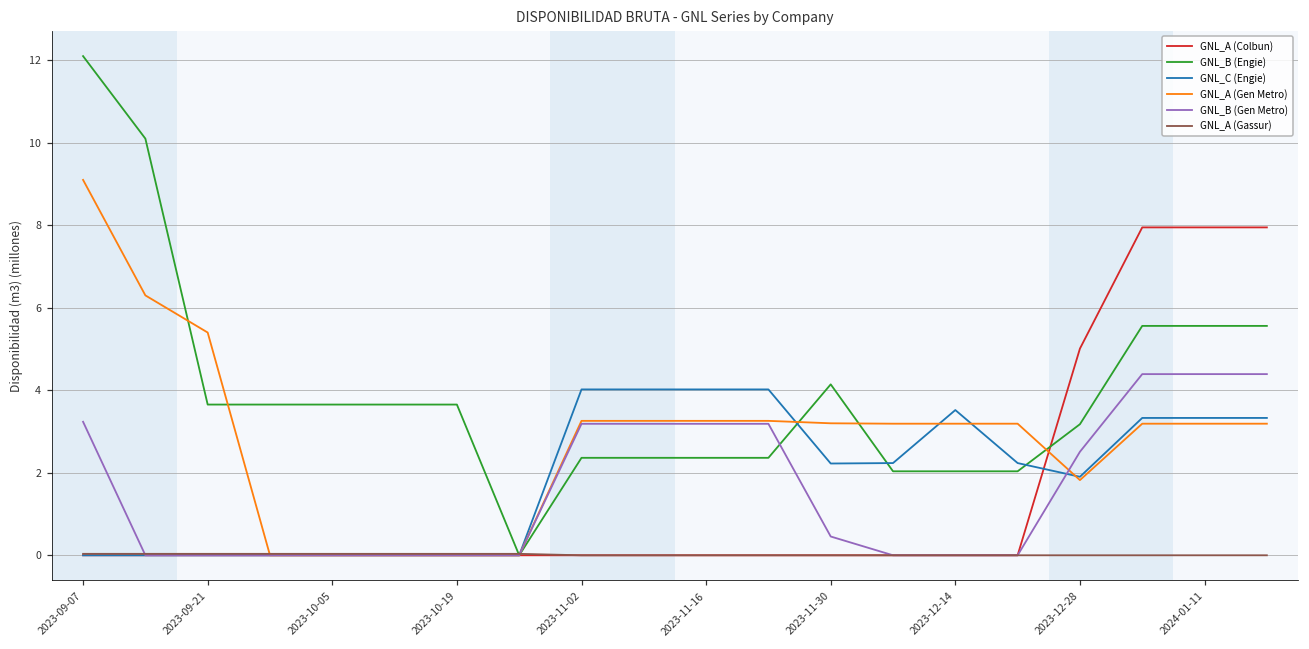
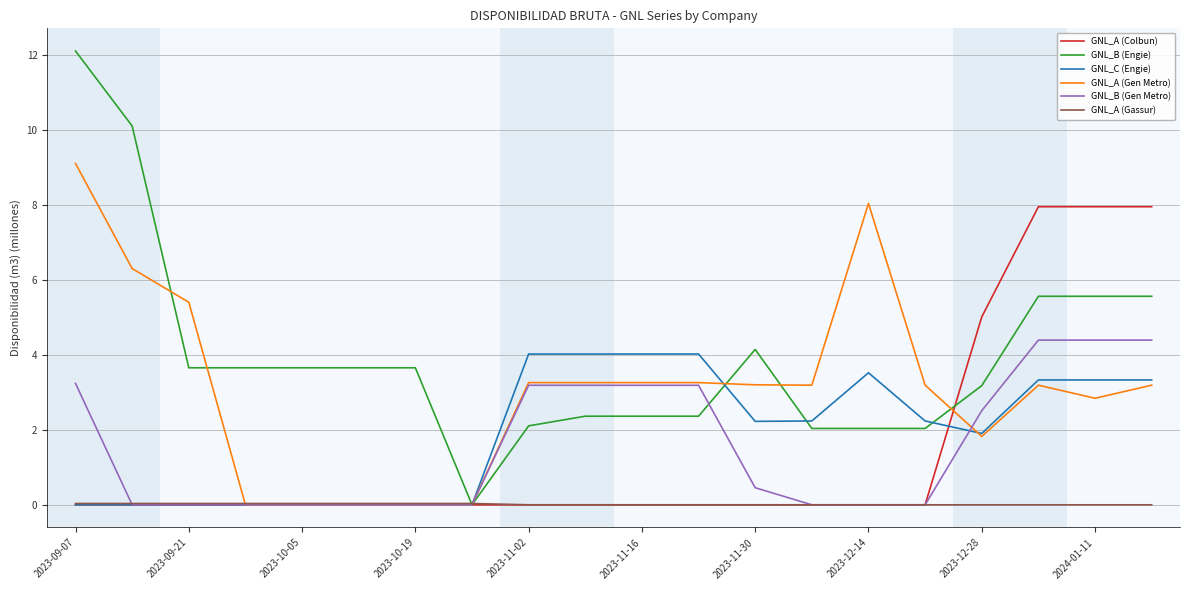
  {
    "GNL_A (Colbun)": {
      "2023-12-28": 5.0,
      "2024-01-11": 7.9
    },
    "GNL_B (Engie)": {
      "2023-09-07": 12.1,
      "2023-09-21": 3.7,
      "2023-10-05": 3.7,
      "2023-10-19": 3.7,
-     "2023-11-02": 2.4,
+     "2023-11-02": 2.1,
      "2023-11-16": 2.4,
      "2023-11-30": 4.1,
      "2023-12-14": 2.0,
      "2023-12-28": 3.2,
      "2024-01-11": 5.6
    },
    "GNL_C (Engie)": {
      "2023-11-02": 4.0,
      "2023-11-16": 4.0,
      "2023-11-30": 2.2,
      "2023-12-14": 3.5,
      "2023-12-28": 1.9,
      "2024-01-11": 3.3
    },
    "GNL_A (Gen Metro)": {
      "2023-09-07": 9.1,
      "2023-09-21": 5.4,
      "2023-11-02": 3.3,
      "2023-11-16": 3.3,
      "2023-11-30": 3.2,
-     "2023-12-14": 3.2,
+     "2023-12-14": 8.0,
      "2023-12-28": 1.8,
-     "2024-01-11": 3.2
+     "2024-01-11": 2.8
    },
    "GNL_B (Gen Metro)": {
      "2023-09-07": 3.2,
      "2023-11-02": 3.2,
      "2023-11-16": 3.2,
      "2023-11-30": 0.5,
      "2023-12-28": 2.5,
      "2024-01-11": 4.4
    },
    "GNL_A (Gassur)": {
      "2023-12-28": 0.0,
      "2024-01-11": 0.0
    }
  }
